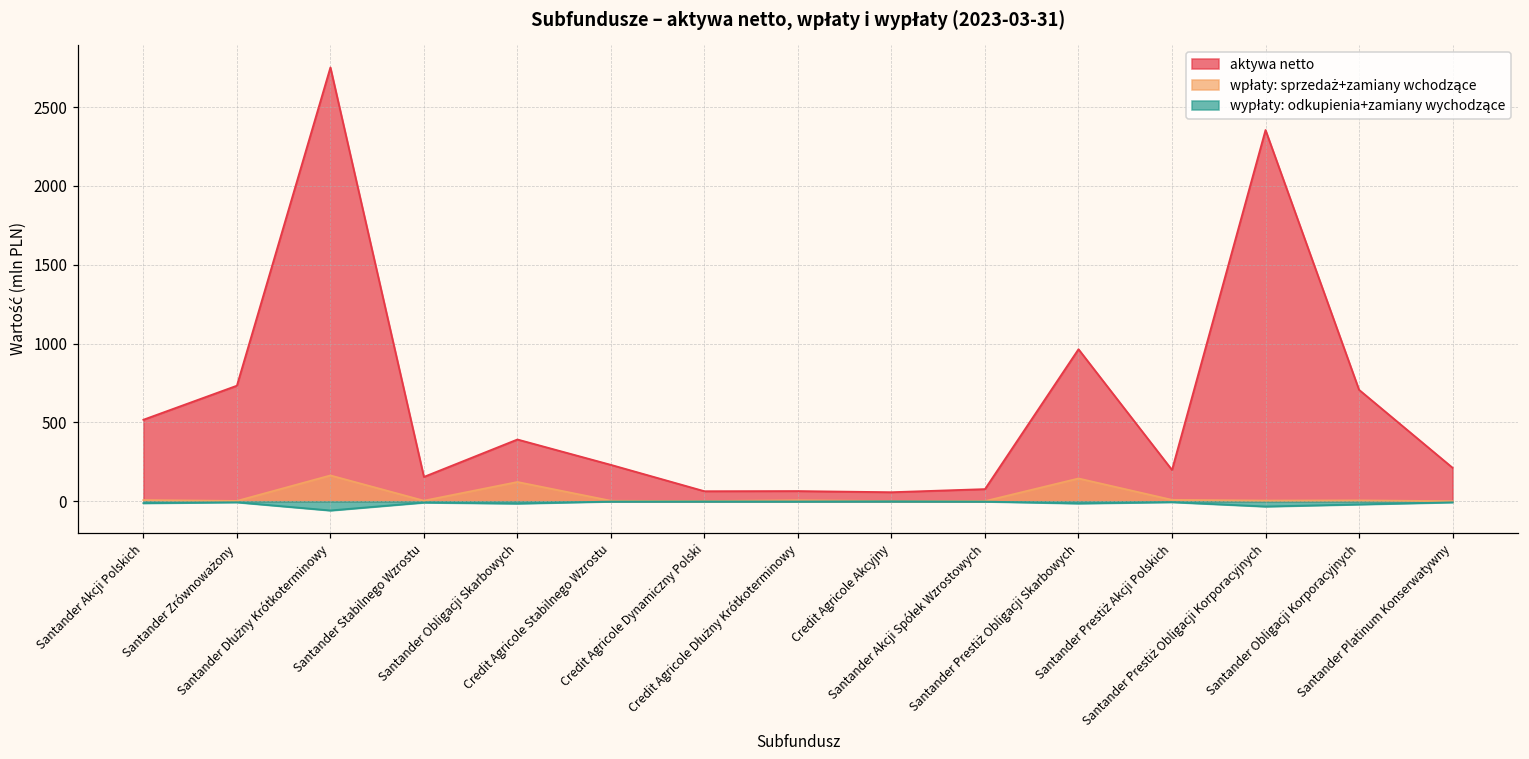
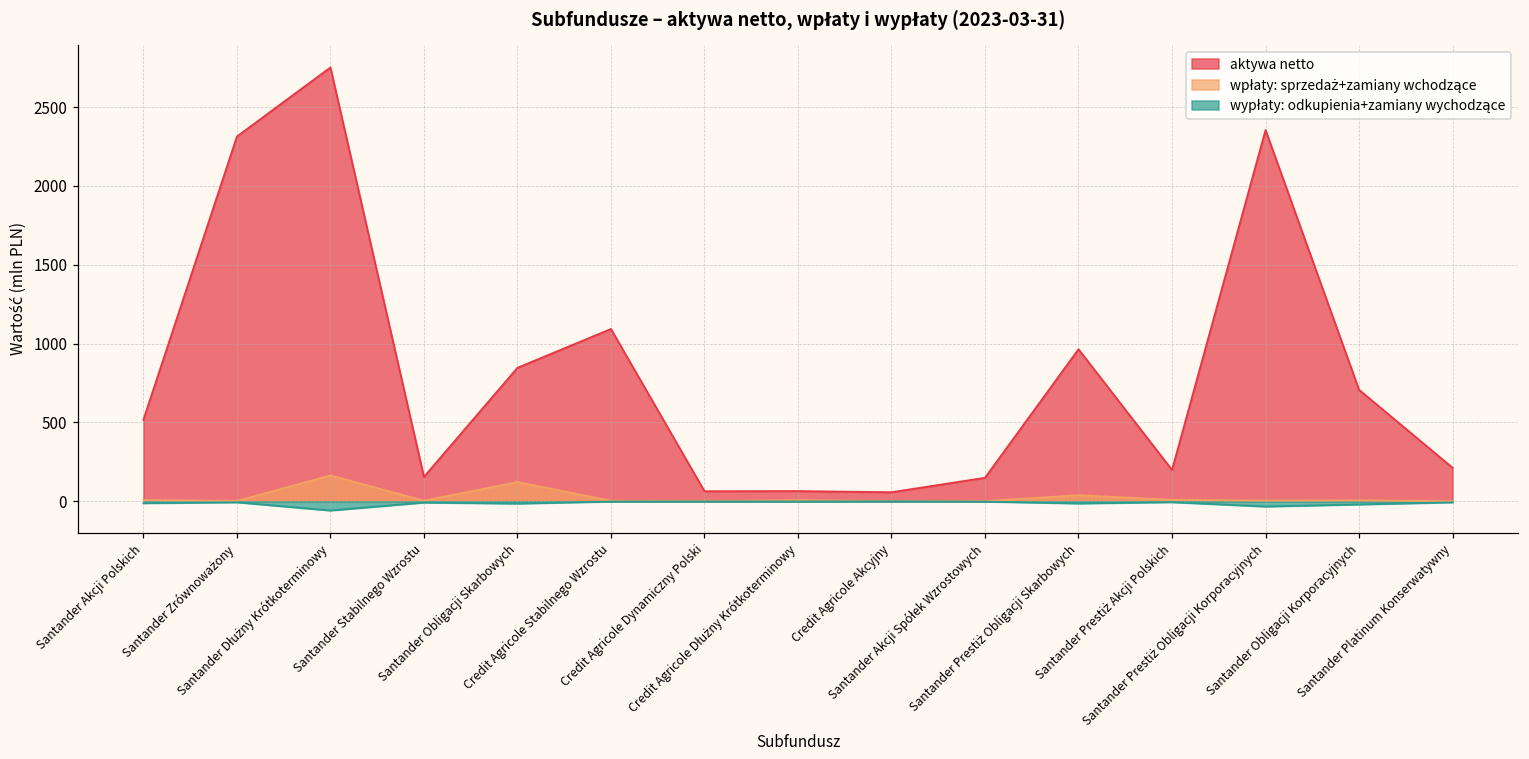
  {
    "aktywa netto": {
      "Santander Akcji Polskich": 520,
-     "Santander Zrównoważony": 730,
+     "Santander Zrównoważony": 2310,
      "Santander Dłużny Krótkoterminowy": 2750,
      "Santander Stabilnego Wzrostu": 150,
-     "Santander Obligacji Skarbowych": 390,
-     "Credit Agricole Stabilnego Wzrostu": 230,
+     "Santander Obligacji Skarbowych": 850,
+     "Credit Agricole Stabilnego Wzrostu": 1090,
      "Credit Agricole Dynamiczny Polski": 60,
      "Credit Agricole Dłużny Krótkoterminowy": 60,
      "Credit Agricole Akcyjny": 60,
-     "Santander Akcji Spółek Wzrostowych": 80,
+     "Santander Akcji Spółek Wzrostowych": 150,
      "Santander Prestiż Obligacji Skarbowych": 960,
      "Santander Prestiż Akcji Polskich": 200,
      "Santander Prestiż Obligacji Korporacyjnych": 2350,
      "Santander Obligacji Korporacyjnych": 710,
      "Santander Platinum Konserwatywny": 210
    },
    "wpłaty: sprzedaż+zamiany wchodzące": {
      "Santander Dłużny Krótkoterminowy": 160,
      "Santander Obligacji Skarbowych": 120,
-     "Santander Prestiż Obligacji Skarbowych": 140
+     "Santander Prestiż Obligacji Skarbowych": 40
    }
  }
